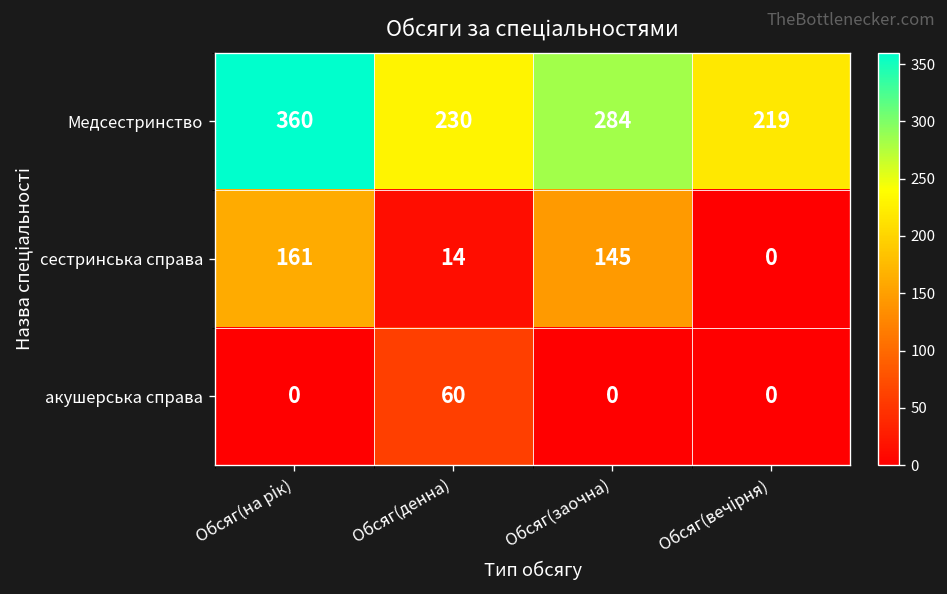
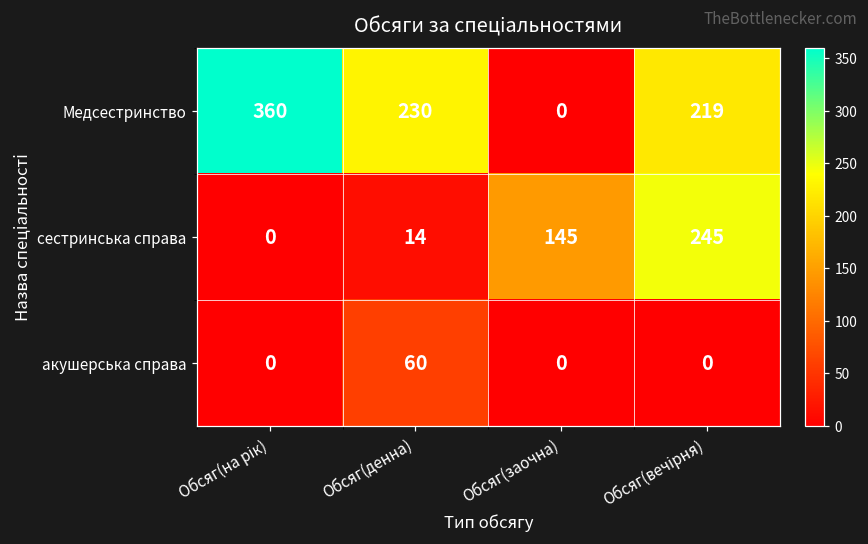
  {
    "Медсестринство": {
      "Обсяг(на рік)": 360,
      "Обсяг(денна)": 230,
-     "Обсяг(заочна)": 284,
+     "Обсяг(заочна)": 0,
      "Обсяг(вечірня)": 219
    },
    "сестринська справа": {
-     "Обсяг(на рік)": 161,
+     "Обсяг(на рік)": 0,
      "Обсяг(денна)": 14,
      "Обсяг(заочна)": 145,
-     "Обсяг(вечірня)": 0
+     "Обсяг(вечірня)": 245
    },
    "акушерська справа": {
      "Обсяг(на рік)": 0,
      "Обсяг(денна)": 60,
      "Обсяг(заочна)": 0,
      "Обсяг(вечірня)": 0
    }
  }
